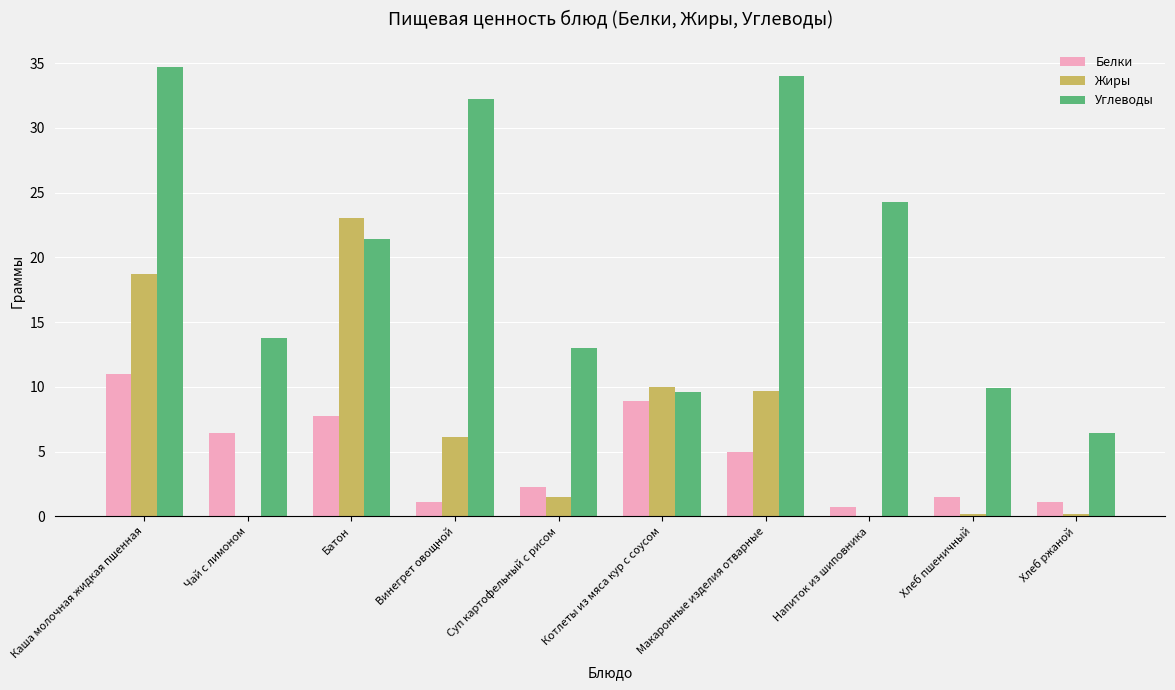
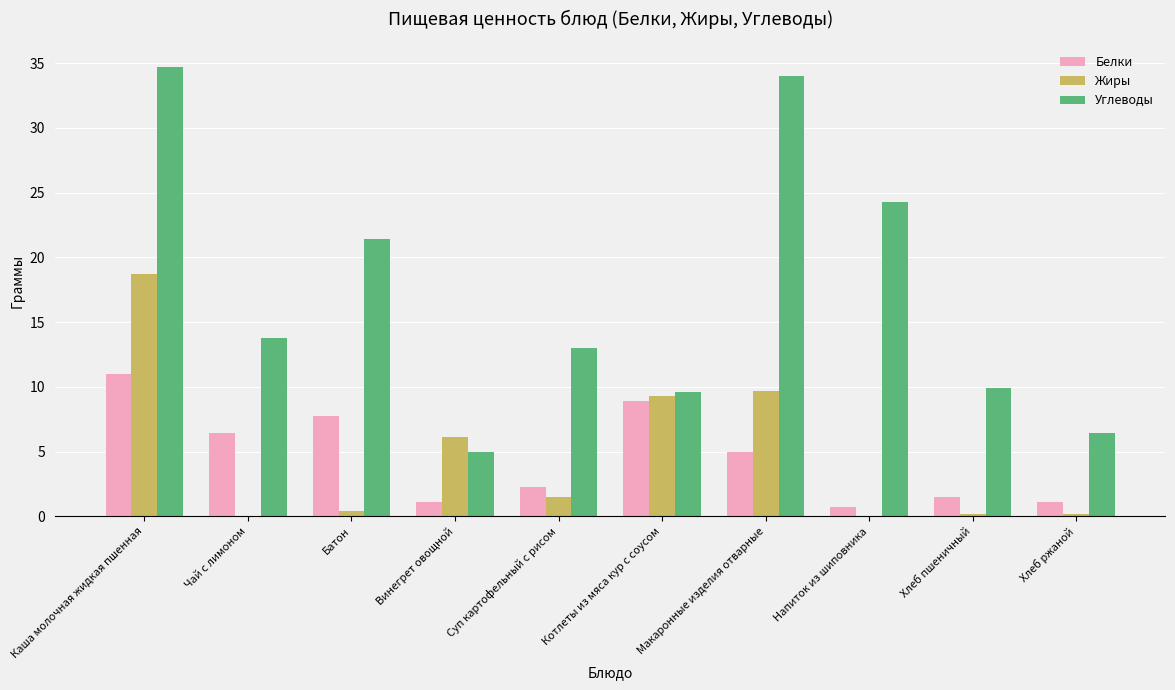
  {
    "Белки": {
      "Каша молочная жидкая пшенная": 11.0,
      "Чай с лимоном": 6.4,
      "Батон": 7.8,
      "Винегрет овощной": 1.1,
      "Суп картофельный с рисом": 2.3,
      "Котлеты из мяса кур с соусом": 8.9,
      "Макаронные изделия отварные": 5.0,
      "Напиток из шиповника": 0.7,
      "Хлеб пшеничный": 1.5,
      "Хлеб ржаной": 1.1
    },
    "Жиры": {
      "Каша молочная жидкая пшенная": 18.7,
-     "Батон": 23.0,
+     "Батон": 0.4,
      "Винегрет овощной": 6.1,
      "Суп картофельный с рисом": 1.5,
-     "Котлеты из мяса кур с соусом": 10.0,
+     "Котлеты из мяса кур с соусом": 9.3,
      "Макаронные изделия отварные": 9.7,
      "Напиток из шиповника": 0.0,
      "Хлеб ржаной": 0.2
    },
    "Углеводы": {
      "Каша молочная жидкая пшенная": 34.7,
      "Чай с лимоном": 13.8,
      "Батон": 21.4,
-     "Винегрет овощной": 32.2,
+     "Винегрет овощной": 5.0,
      "Суп картофельный с рисом": 13.0,
      "Котлеты из мяса кур с соусом": 9.6,
      "Макаронные изделия отварные": 34.0,
      "Напиток из шиповника": 24.3,
      "Хлеб пшеничный": 9.9,
      "Хлеб ржаной": 6.4
    }
  }
